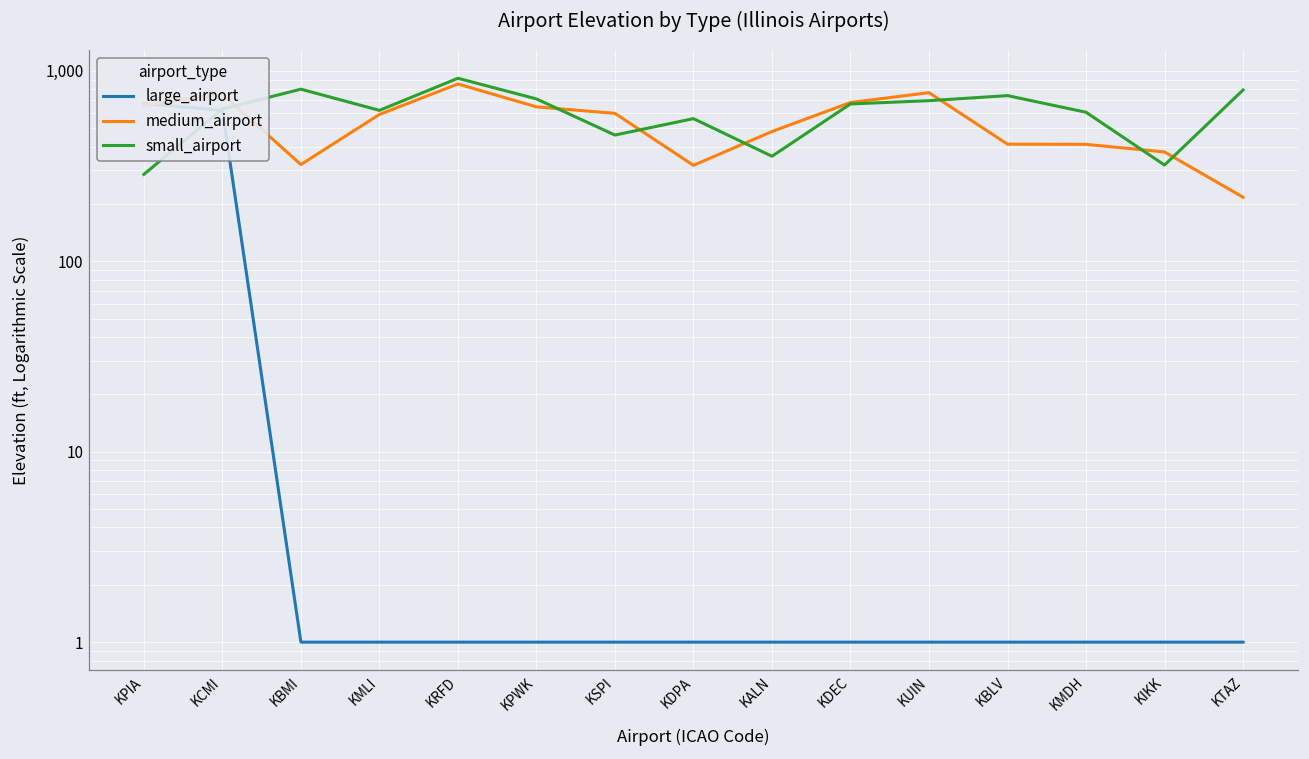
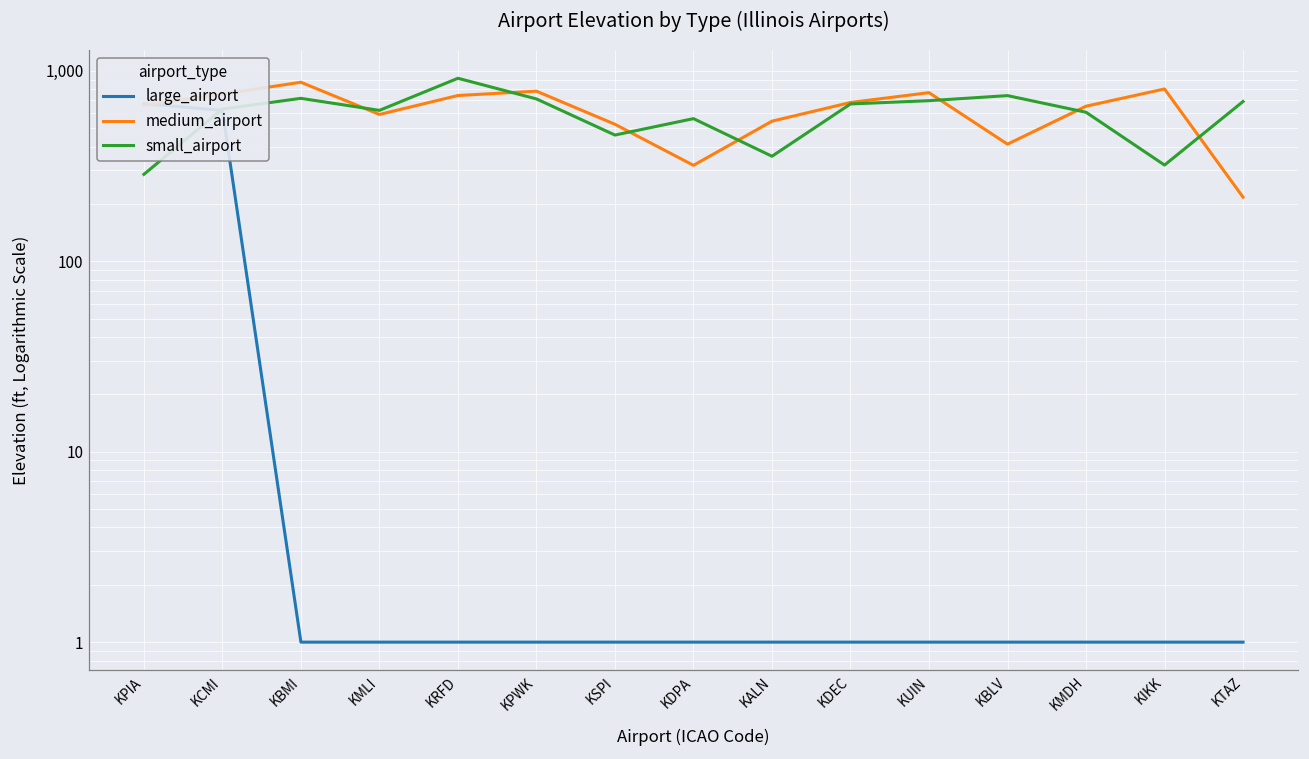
  {
    "large_airport": {
      "KBMI": 1,
      "KMLI": 1,
      "KRFD": 1,
      "KPWK": 1,
      "KSPI": 1,
      "KDPA": 1,
      "KALN": 1,
      "KDEC": 1,
      "KUIN": 1,
      "KBLV": 1,
      "KMDH": 1,
      "KIKK": 1,
      "KTAZ": 1
    },
    "medium_airport": {
-     "KBMI": 320,
+     "KBMI": 900,
      "KMLI": 590,
-     "KRFD": 900,
-     "KPWK": 650,
-     "KSPI": 600,
+     "KRFD": 740,
+     "KPWK": 800,
+     "KSPI": 520,
      "KDPA": 320,
-     "KALN": 480,
+     "KALN": 540,
      "KUIN": 800,
      "KBLV": 410,
-     "KMDH": 410,
-     "KIKK": 380,
+     "KMDH": 650,
+     "KIKK": 800,
      "KTAZ": 220
    },
    "small_airport": {
      "KPIA": 290,
-     "KBMI": 800,
+     "KBMI": 720,
      "KMLI": 620,
      "KRFD": 900,
      "KPWK": 710,
      "KSPI": 460,
      "KDPA": 560,
      "KALN": 360,
      "KUIN": 700,
      "KBLV": 740,
      "KMDH": 610,
      "KIKK": 320,
-     "KTAZ": 800
+     "KTAZ": 690
    }
  }
